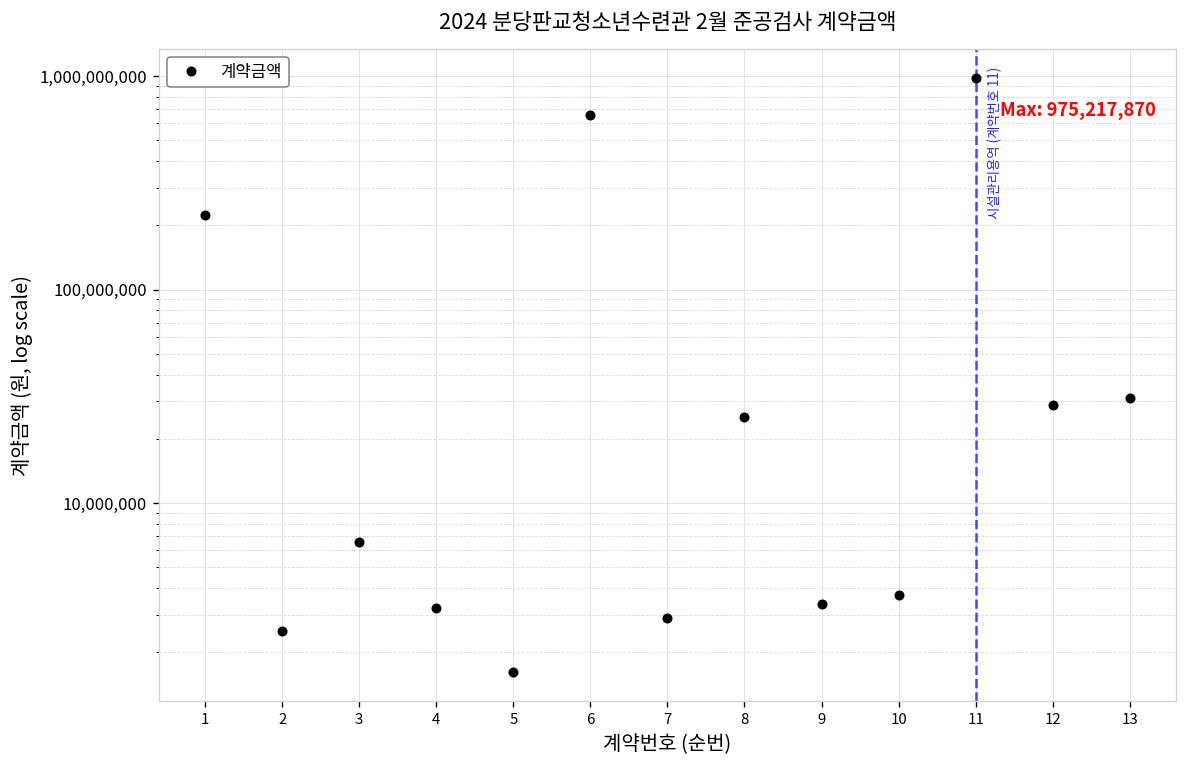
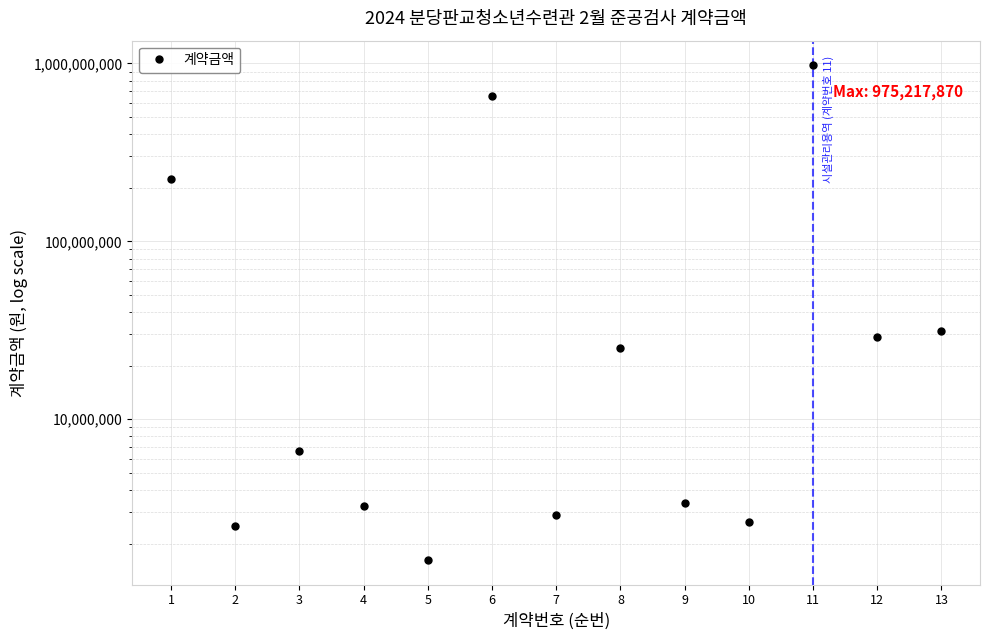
  {
    "1": "220,000,000",
    "2": "2,500,000",
    "3": "6,600,000",
    "4": "3,200,000",
    "5": "1,600,000",
    "6": "660,000,000",
    "7": "2,900,000",
    "8": "25,000,000",
    "9": "3,400,000",
-   "10": "3,700,000",
+   "10": "2,600,000",
    "12": "29,000,000",
    "13": "31,000,000"
  }
